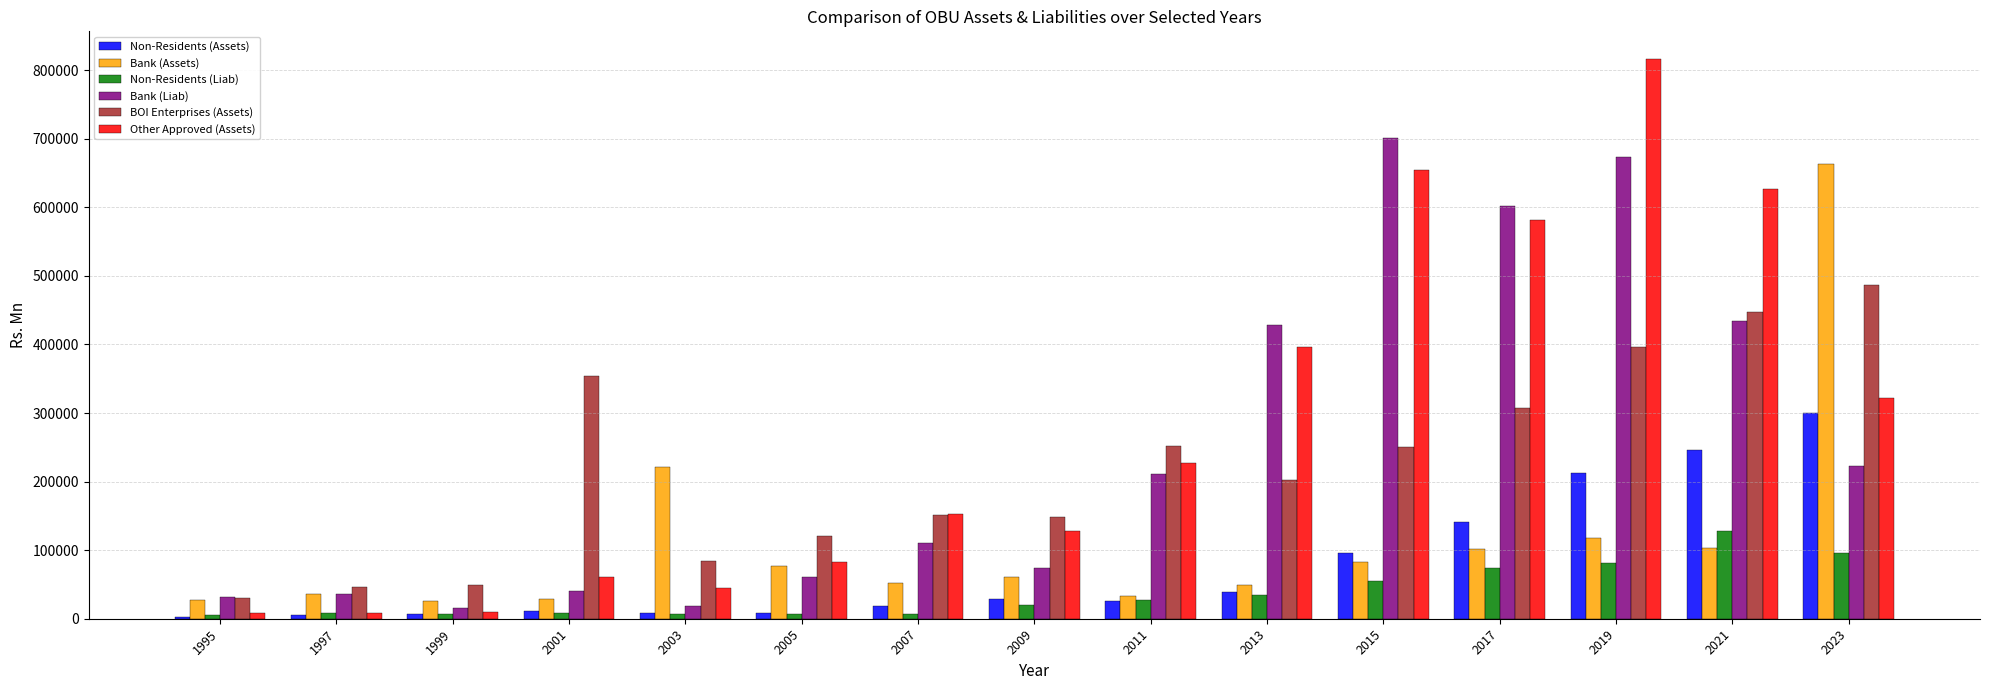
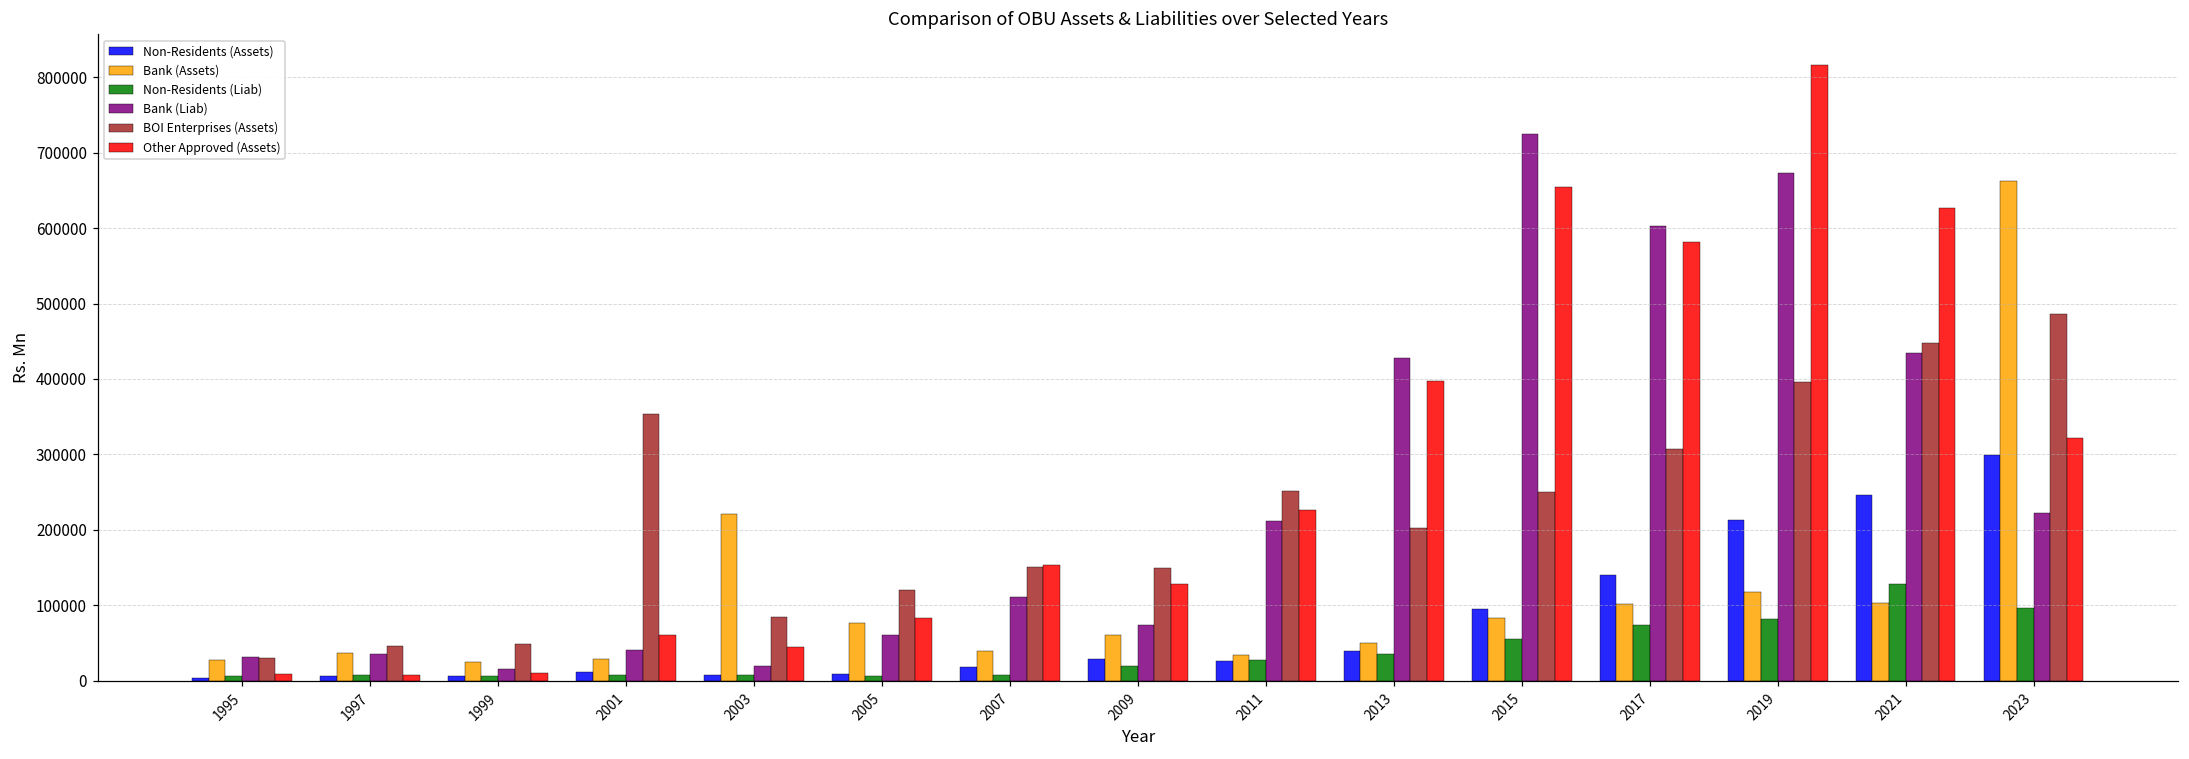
  {
    "Non-Residents (Assets)": {
      "1997": 10000,
      "1999": 10000,
      "2001": 10000,
      "2003": 10000,
      "2005": 10000,
      "2007": 20000,
      "2009": 30000,
      "2011": 30000,
      "2013": 40000,
      "2015": 100000,
      "2017": 140000,
      "2019": 210000,
      "2021": 250000,
      "2023": 300000
    },
    "Bank (Assets)": {
      "1995": 30000,
      "1997": 40000,
      "1999": 30000,
      "2001": 30000,
      "2003": 220000,
      "2005": 80000,
-     "2007": 50000,
+     "2007": 40000,
      "2009": 60000,
      "2011": 30000,
      "2013": 50000,
      "2015": 80000,
      "2017": 100000,
      "2019": 120000,
      "2021": 100000,
      "2023": 660000
    },
    "Non-Residents (Liab)": {
      "1995": 10000,
      "1997": 10000,
      "1999": 10000,
      "2001": 10000,
      "2003": 10000,
      "2005": 10000,
      "2007": 10000,
      "2009": 20000,
      "2011": 30000,
      "2013": 30000,
      "2015": 60000,
      "2017": 70000,
      "2019": 80000,
      "2021": 130000,
      "2023": 100000
    },
    "Bank (Liab)": {
      "1995": 30000,
      "1997": 40000,
      "1999": 20000,
      "2001": 40000,
      "2003": 20000,
      "2005": 60000,
      "2007": 110000,
      "2009": 70000,
      "2011": 210000,
      "2013": 430000,
-     "2015": 700000,
+     "2015": 720000,
      "2017": 600000,
      "2019": 670000,
      "2021": 430000,
      "2023": 220000
    },
    "BOI Enterprises (Assets)": {
      "1995": 30000,
      "1997": 50000,
      "1999": 50000,
      "2001": 350000,
      "2003": 80000,
      "2005": 120000,
      "2007": 150000,
      "2009": 150000,
      "2011": 250000,
      "2013": 200000,
      "2015": 250000,
      "2017": 310000,
      "2019": 400000,
      "2021": 450000,
      "2023": 490000
    },
    "Other Approved (Assets)": {
      "1995": 10000,
      "1997": 10000,
      "1999": 10000,
      "2001": 60000,
      "2003": 40000,
      "2005": 80000,
      "2007": 150000,
      "2009": 130000,
      "2011": 230000,
      "2013": 400000,
      "2015": 650000,
      "2017": 580000,
      "2019": 820000,
      "2021": 630000,
      "2023": 320000
    }
  }
